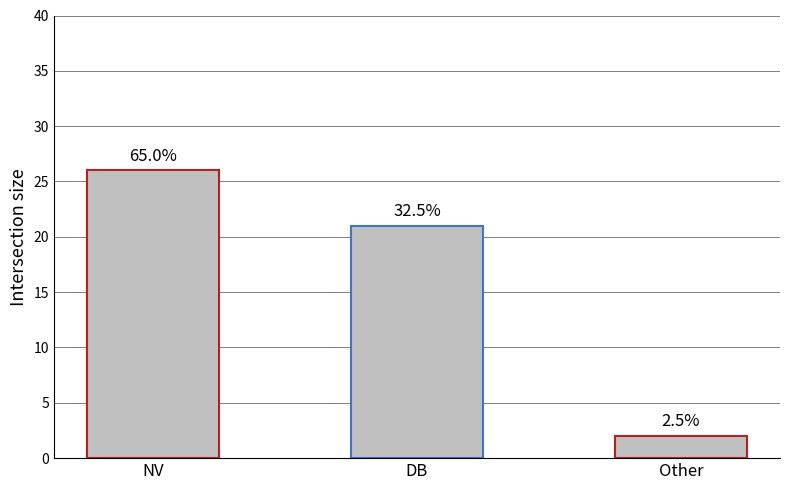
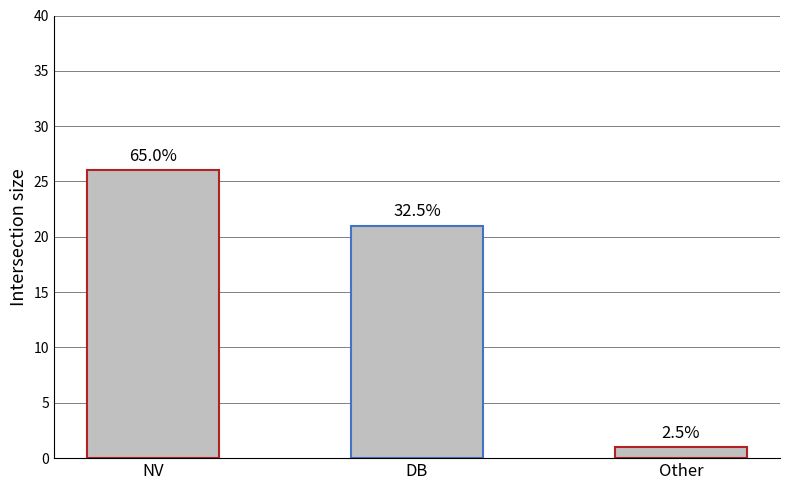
  {
-   "Other": 2
+   "Other": 1
  }
